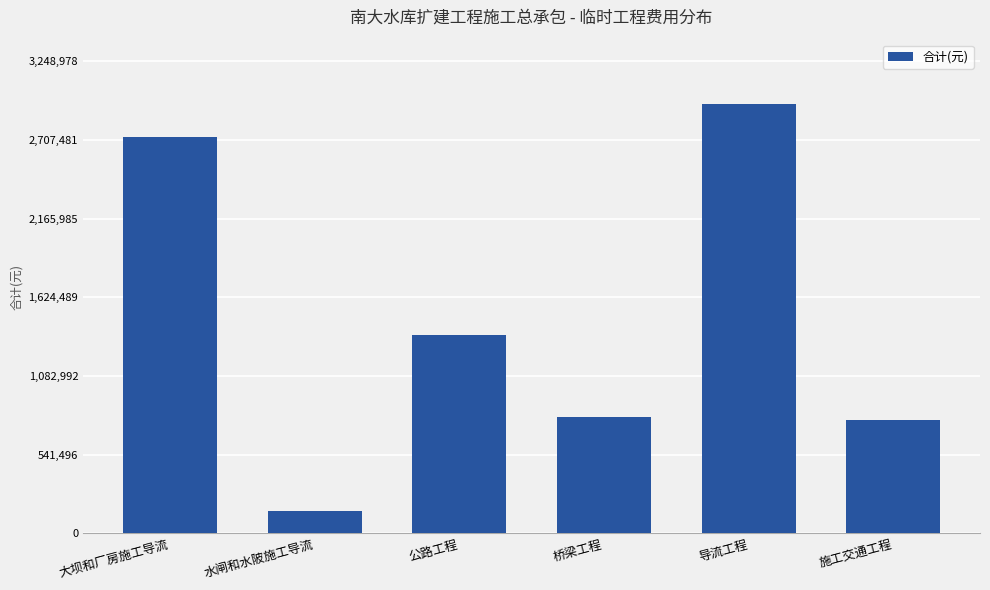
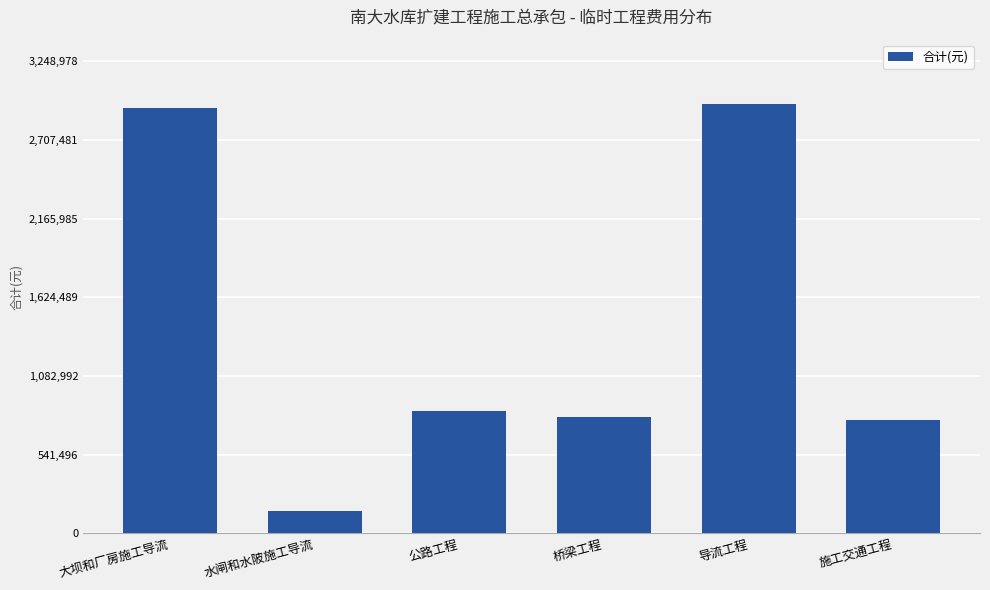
  {
-   "大坝和厂房施工导流": "2,720,000",
+   "大坝和厂房施工导流": "2,930,000",
    "水闸和水陂施工导流": "150,000",
-   "公路工程": "1,360,000",
+   "公路工程": "840,000",
    "桥梁工程": "800,000",
    "导流工程": "2,950,000",
    "施工交通工程": "780,000"
  }
